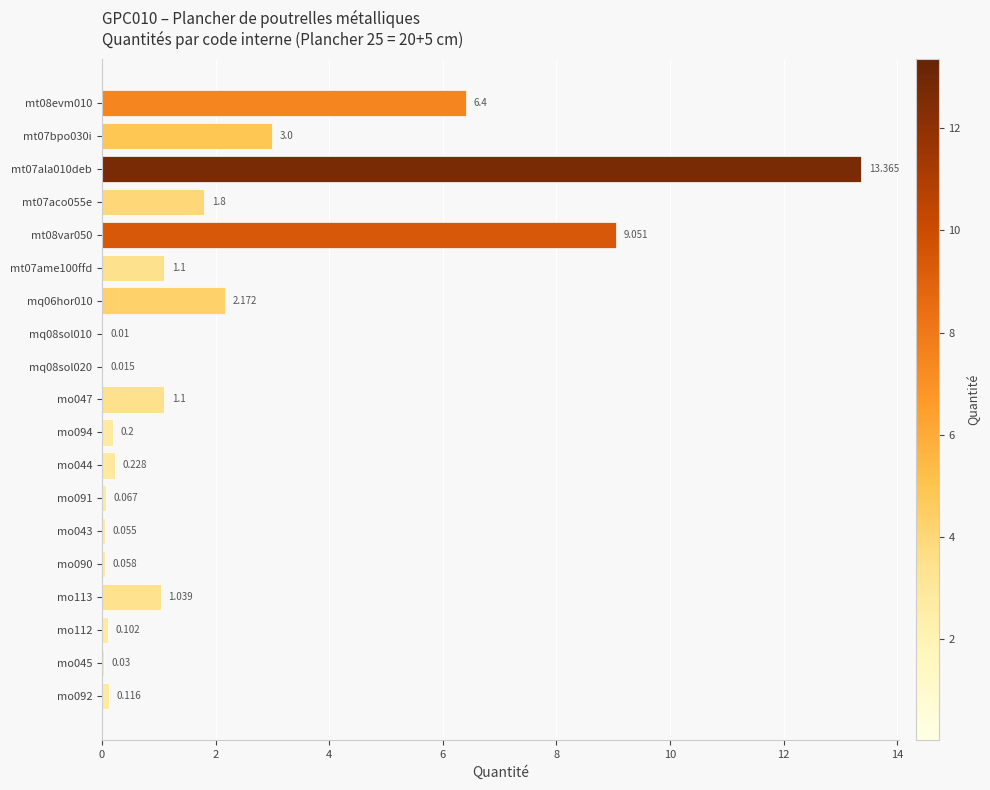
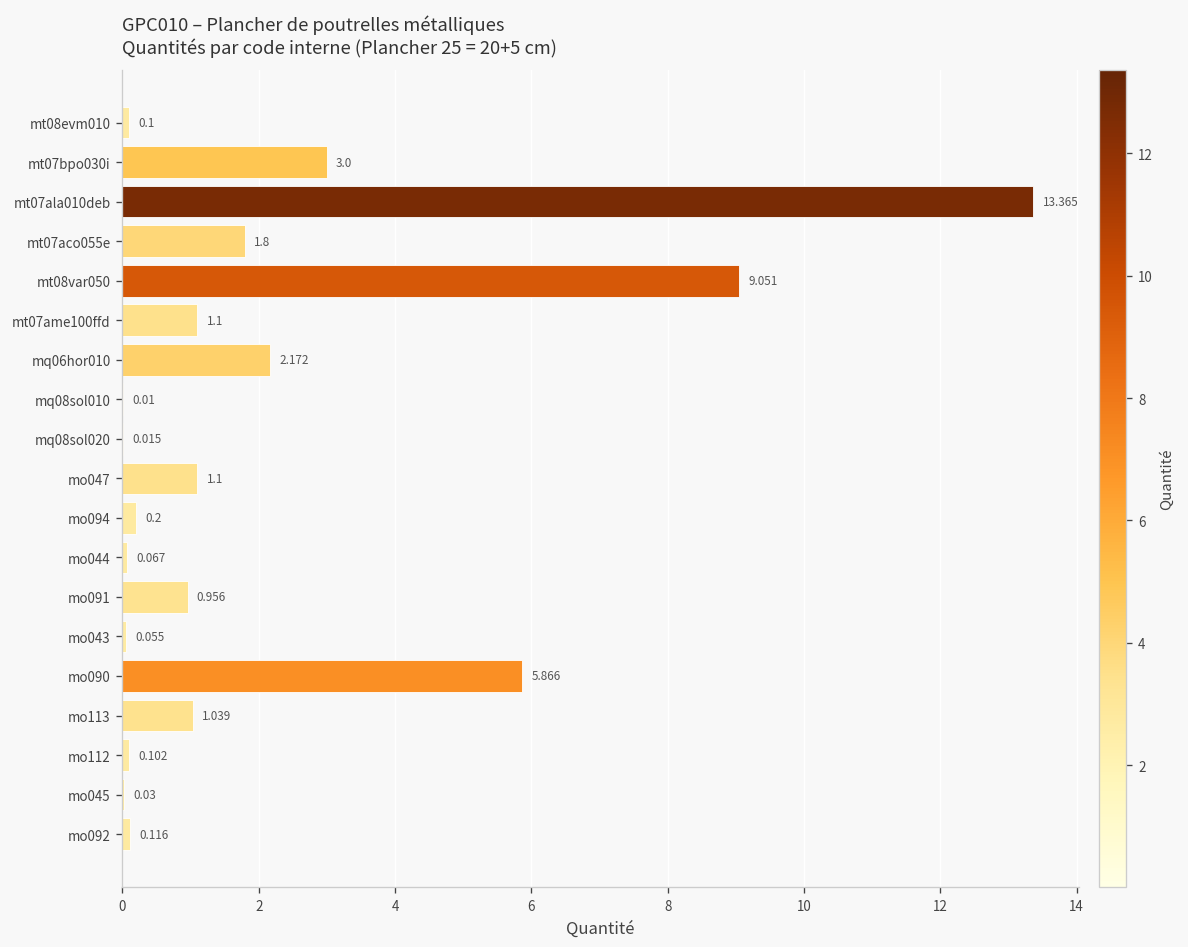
  {
-   "mt08evm010": 6.4,
+   "mt08evm010": 0.1,
    "mt07bpo030i": 3.0,
    "mt07ala010deb": 13.365,
    "mt07aco055e": 1.8,
    "mt08var050": 9.051,
    "mt07ame100ffd": 1.1,
    "mq06hor010": 2.172,
    "mq08sol010": 0.01,
    "mq08sol020": 0.015,
    "mo047": 1.1,
    "mo094": 0.2,
-   "mo044": 0.228,
-   "mo091": 0.067,
+   "mo044": 0.067,
+   "mo091": 0.956,
    "mo043": 0.055,
-   "mo090": 0.058,
+   "mo090": 5.866,
    "mo113": 1.039,
    "mo112": 0.102,
    "mo045": 0.03,
    "mo092": 0.116
  }
